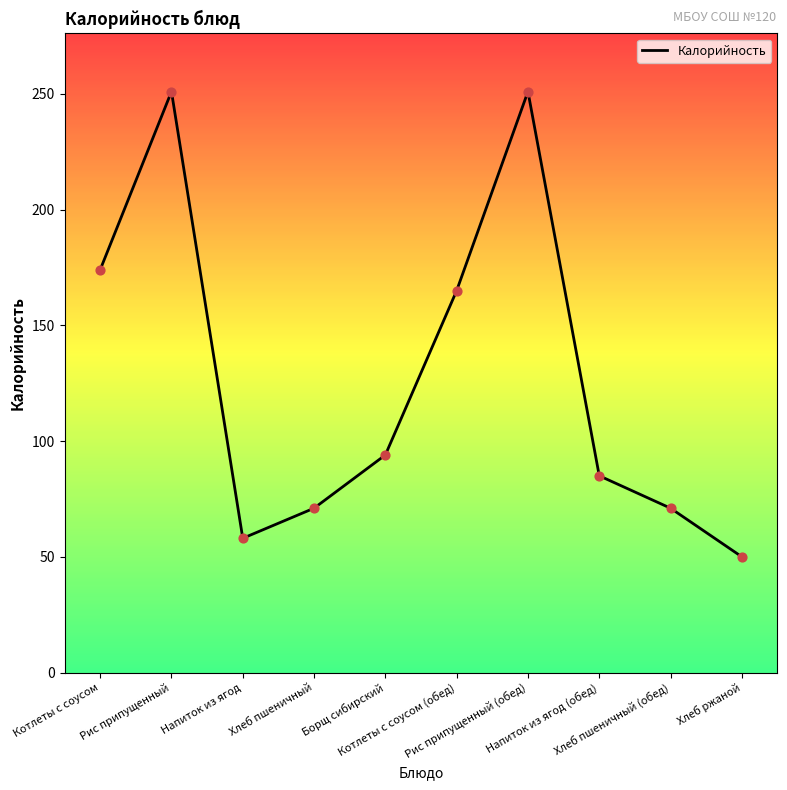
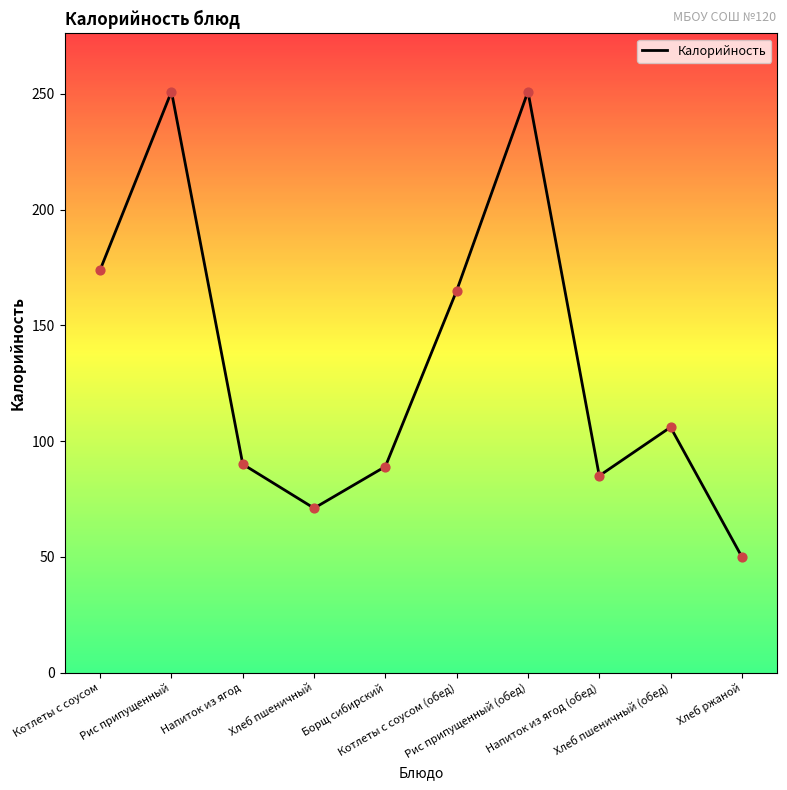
  {
    "Котлеты с соусом": 174,
    "Рис припущенный": 251,
-   "Напиток из ягод": 58,
+   "Напиток из ягод": 90,
    "Хлеб пшеничный": 71,
-   "Борщ сибирский": 94,
+   "Борщ сибирский": 89,
    "Котлеты с соусом (обед)": 165,
    "Рис припущенный (обед)": 251,
    "Напиток из ягод (обед)": 85,
-   "Хлеб пшеничный (обед)": 71,
+   "Хлеб пшеничный (обед)": 106,
    "Хлеб ржаной": 50
  }
